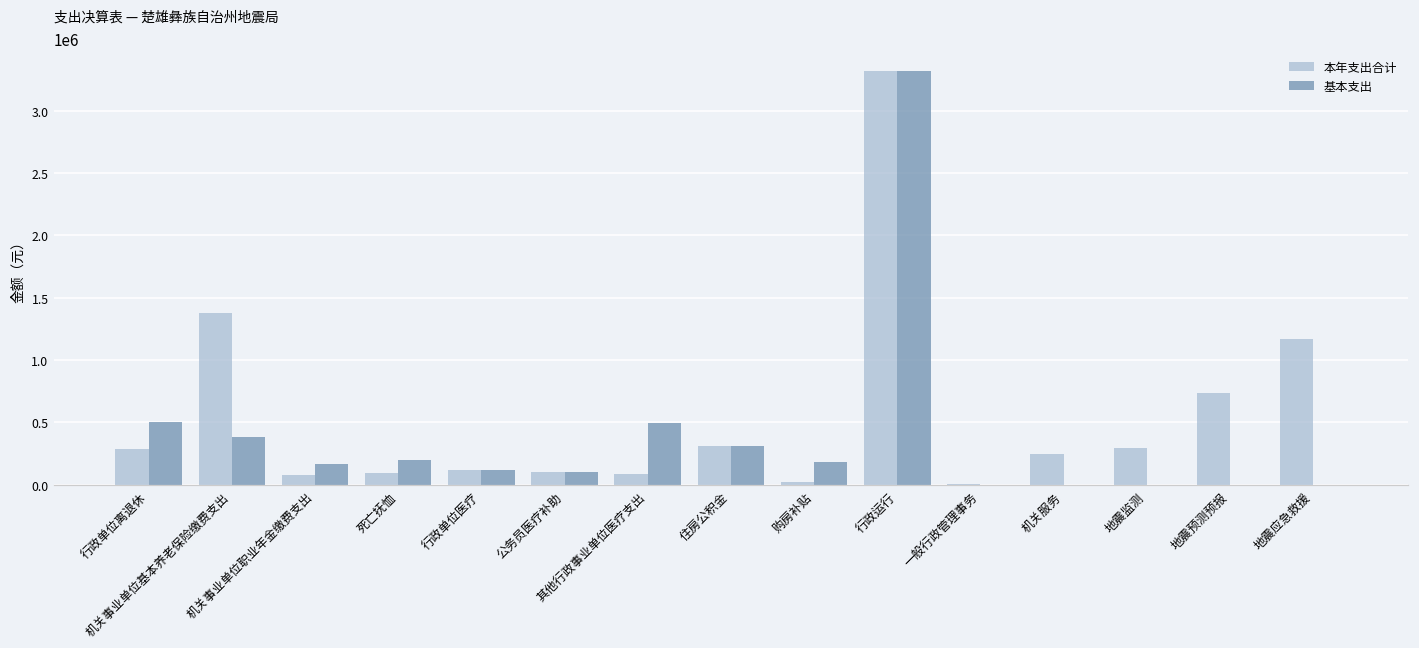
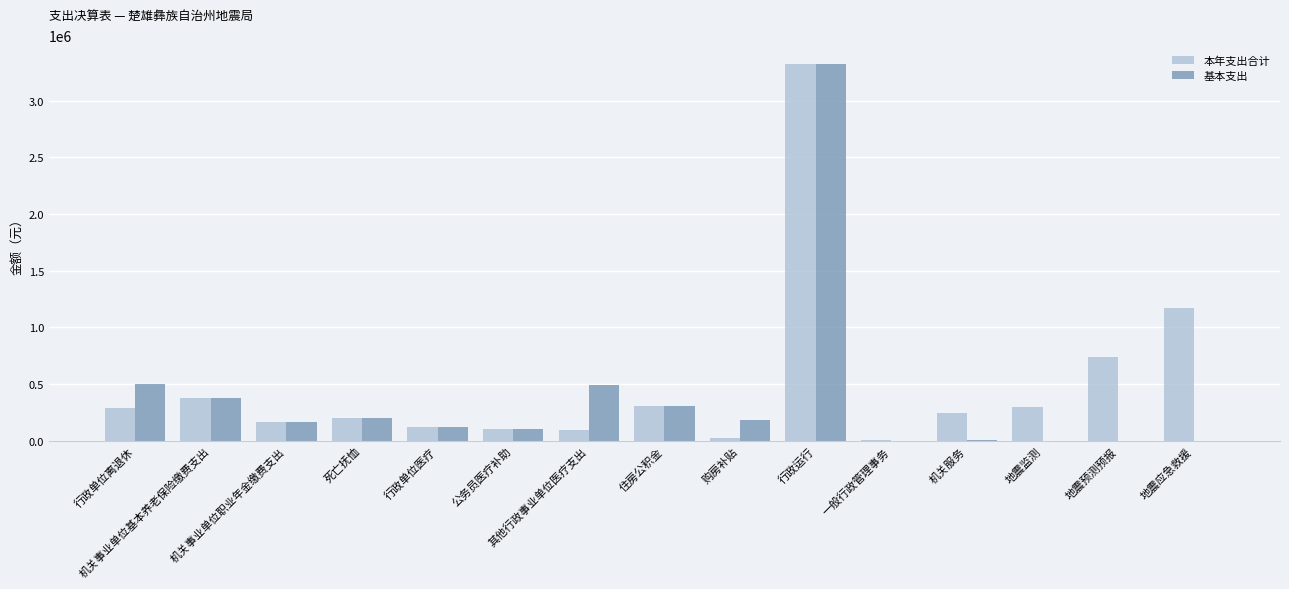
  {
    "本年支出合计": {
      "行政单位离退休": 290000,
-     "机关事业单位基本养老保险缴费支出": 1380000,
-     "机关事业单位职业年金缴费支出": 80000,
-     "死亡抚恤": 100000,
+     "机关事业单位基本养老保险缴费支出": 380000,
+     "机关事业单位职业年金缴费支出": 170000,
+     "死亡抚恤": 200000,
      "行政单位医疗": 120000,
      "公务员医疗补助": 100000,
      "其他行政事业单位医疗支出": 90000,
      "住房公积金": 310000,
      "购房补贴": 30000,
      "行政运行": 3320000,
      "机关服务": 240000,
      "地震监测": 290000,
      "地震预测预报": 730000,
      "地震应急救援": 1170000
    },
    "基本支出": {
      "行政单位离退休": 500000,
      "机关事业单位基本养老保险缴费支出": 380000,
      "机关事业单位职业年金缴费支出": 170000,
      "死亡抚恤": 200000,
      "行政单位医疗": 120000,
      "公务员医疗补助": 100000,
      "其他行政事业单位医疗支出": 490000,
      "住房公积金": 310000,
      "购房补贴": 190000,
      "行政运行": 3320000,
      "一般行政管理事务": 0,
      "地震监测": 0,
      "地震预测预报": 0,
      "地震应急救援": 0
    }
  }
